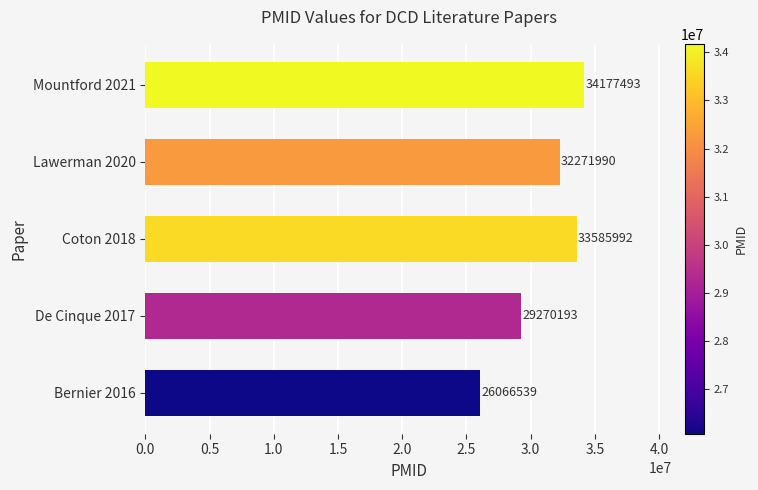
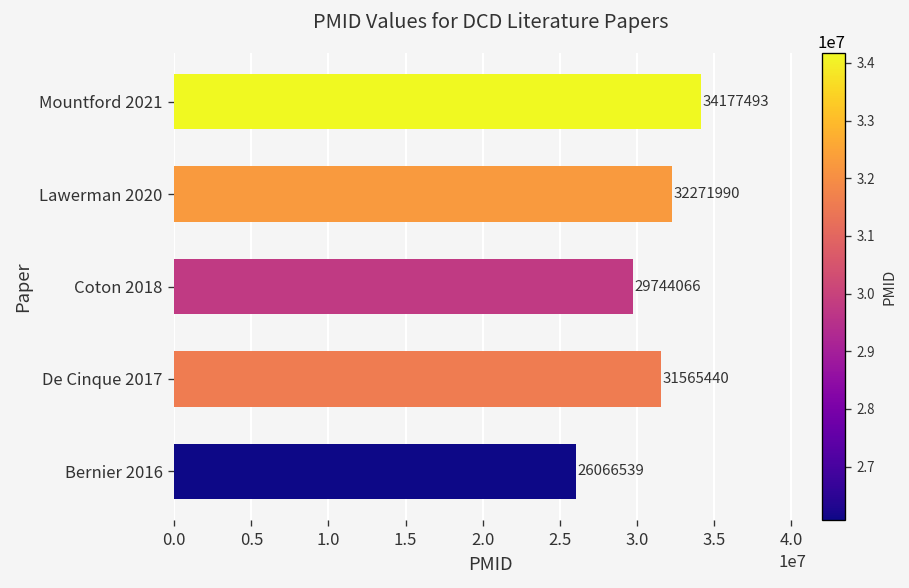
  {
    "Mountford 2021": 34177493,
    "Lawerman 2020": 32271990,
-   "Coton 2018": 33585992,
-   "De Cinque 2017": 29270193,
+   "Coton 2018": 29744066,
+   "De Cinque 2017": 31565440,
    "Bernier 2016": 26066539
  }
